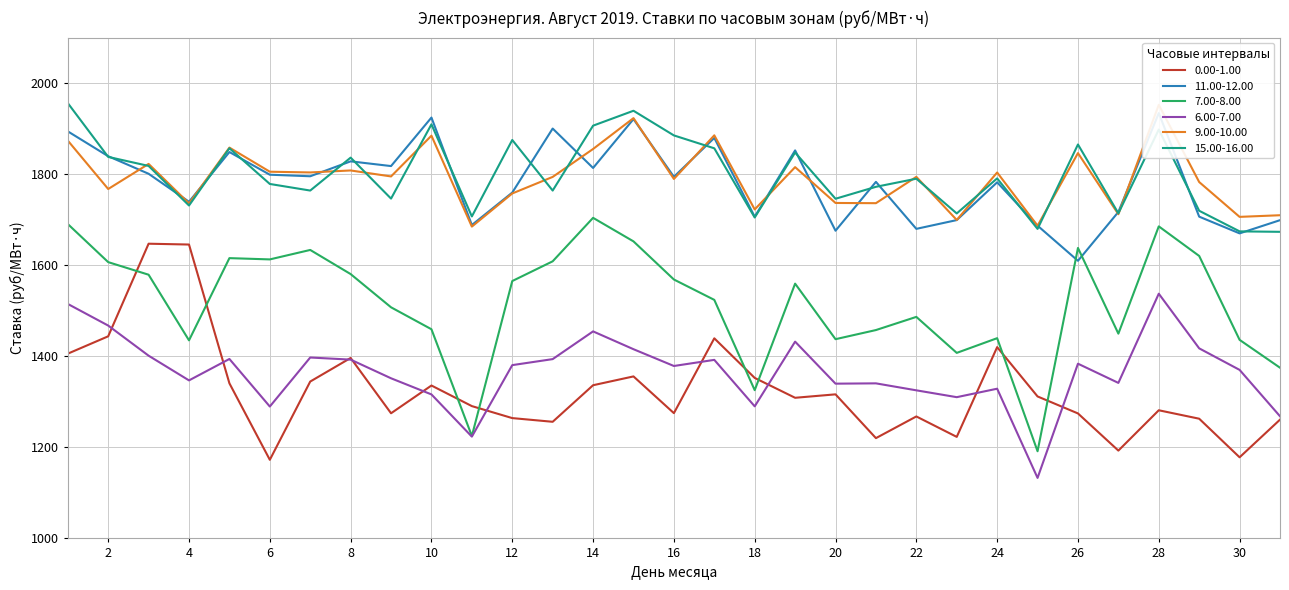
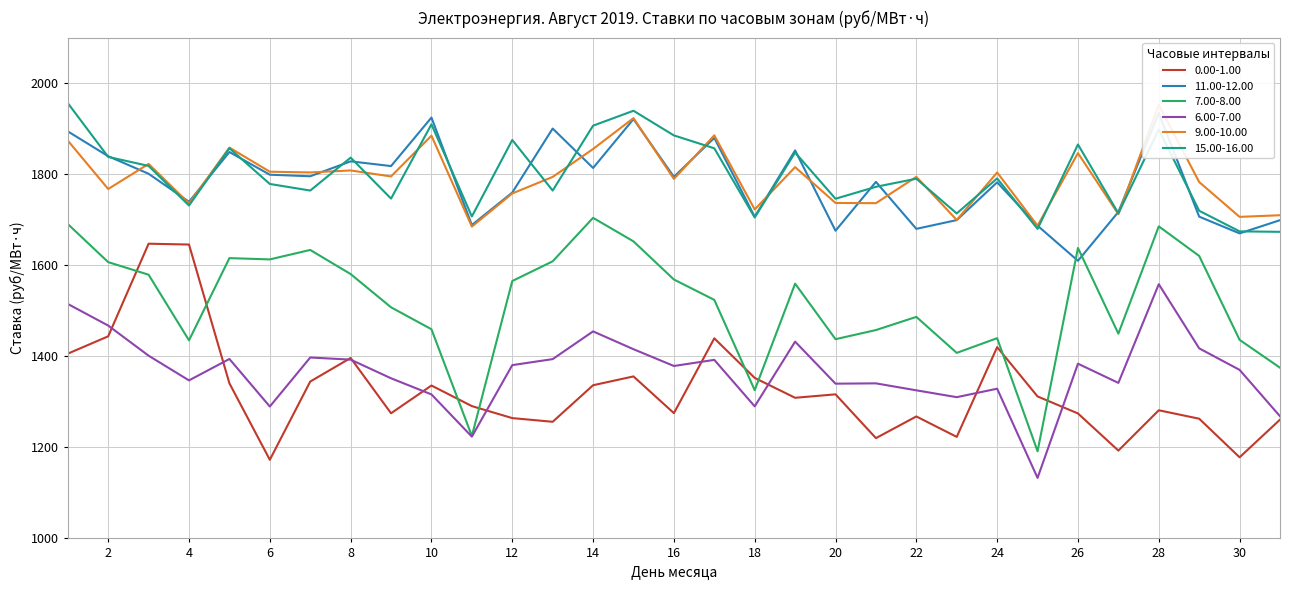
  {
    "0.00-1.00": {
      "2": 1440,
      "4": 1650,
      "6": 1170,
      "10": 1340,
      "12": 1260,
      "14": 1340,
      "16": 1280,
      "18": 1350,
      "20": 1320,
      "22": 1270,
      "24": 1420,
      "26": 1270,
      "28": 1280,
      "30": 1180
    },
    "11.00-12.00": {
      "6": 1800,
      "8": 1830,
      "10": 1920,
      "14": 1810,
      "20": 1680,
      "22": 1680,
      "24": 1780,
      "26": 1610
    },
    "6.00-7.00": {
      "2": 1470,
      "4": 1350,
      "6": 1290,
      "10": 1320,
      "12": 1380,
      "14": 1450,
      "16": 1380,
      "18": 1290,
      "20": 1340,
      "22": 1330,
      "24": 1330,
      "26": 1380,
-     "28": 1540,
+     "28": 1560,
      "30": 1370
    },
    "9.00-10.00": {
      "2": 1770,
      "6": 1810,
      "8": 1810,
      "10": 1880,
      "14": 1860,
      "18": 1720,
      "20": 1740,
      "24": 1800,
      "26": 1850,
      "30": 1710
    }
  }
